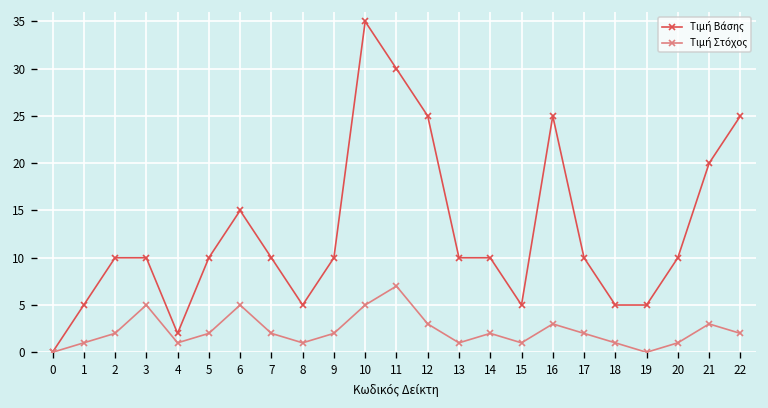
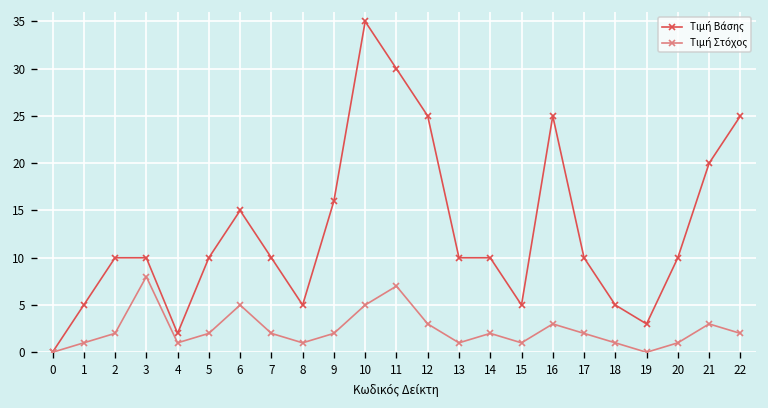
  {
    "Τιμή Βάσης": {
      "1": 5,
      "2": 10,
      "3": 10,
      "4": 2,
      "5": 10,
      "6": 15,
      "7": 10,
      "8": 5,
-     "9": 10,
+     "9": 16,
      "10": 35,
      "11": 30,
      "12": 25,
      "13": 10,
      "14": 10,
      "15": 5,
      "16": 25,
      "17": 10,
      "18": 5,
-     "19": 5,
+     "19": 3,
      "20": 10,
      "21": 20,
      "22": 25
    },
    "Τιμή Στόχος": {
      "1": 1,
      "2": 2,
-     "3": 5,
+     "3": 8,
      "4": 1,
      "5": 2,
      "6": 5,
      "7": 2,
      "8": 1,
      "9": 2,
      "10": 5,
      "11": 7,
      "12": 3,
      "13": 1,
      "14": 2,
      "15": 1,
      "16": 3,
      "17": 2,
      "18": 1,
      "19": 0,
      "20": 1,
      "21": 3,
      "22": 2
    }
  }
